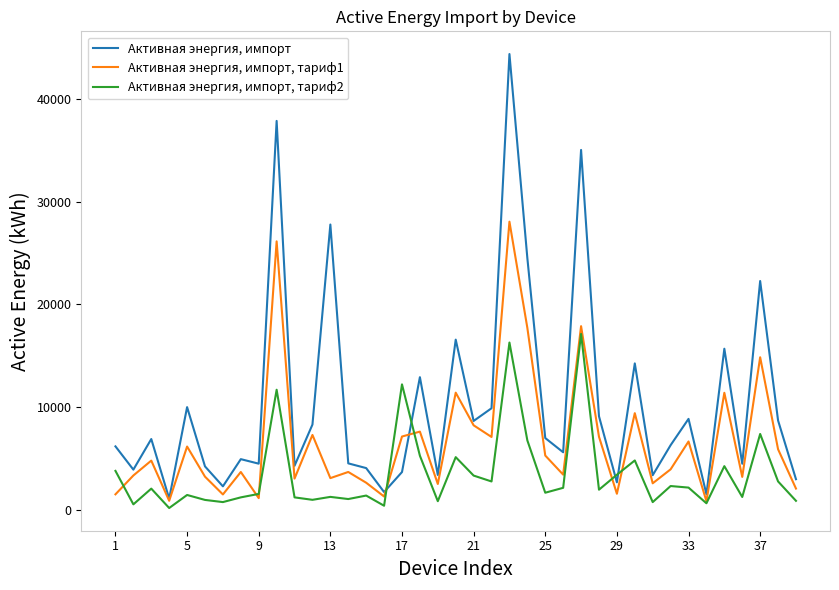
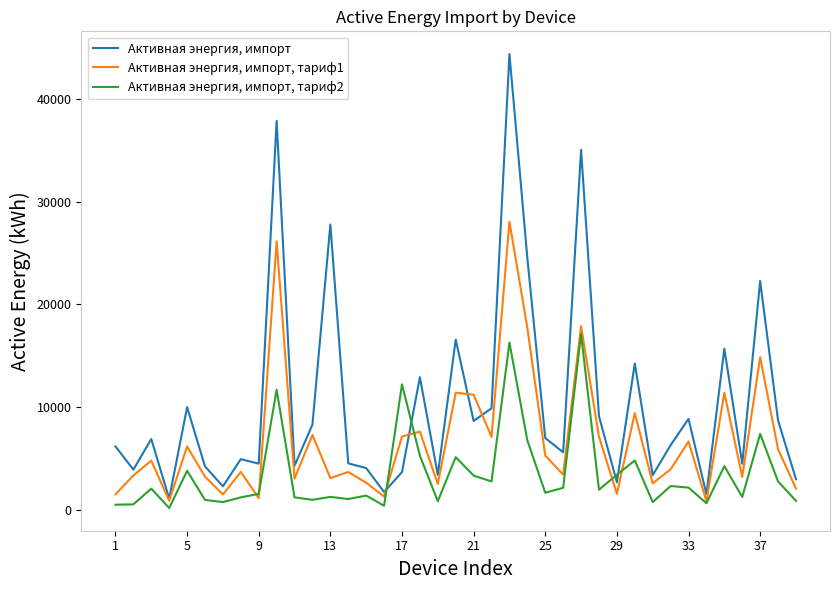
  {
    "Активная энергия, импорт": {
      "1": 6200,
      "5": 10000,
      "9": 4500,
      "13": 27800,
      "17": 3700,
      "21": 8700,
      "25": 7000,
      "29": 2700,
      "33": 8900,
      "37": 22300
    },
    "Активная энергия, импорт, тариф1": {
      "1": 1500,
      "5": 6200,
      "9": 1200,
      "13": 3100,
      "17": 7200,
-     "21": 8300,
+     "21": 11200,
      "25": 5300,
      "29": 1600,
      "33": 6700,
      "37": 14900
    },
    "Активная энергия, импорт, тариф2": {
-     "1": 3800,
-     "5": 1500,
+     "1": 500,
+     "5": 3800,
      "9": 1600,
      "13": 1300,
      "17": 12200,
      "21": 3400,
      "25": 1700,
      "29": 3400,
      "33": 2200,
      "37": 7400
    }
  }
